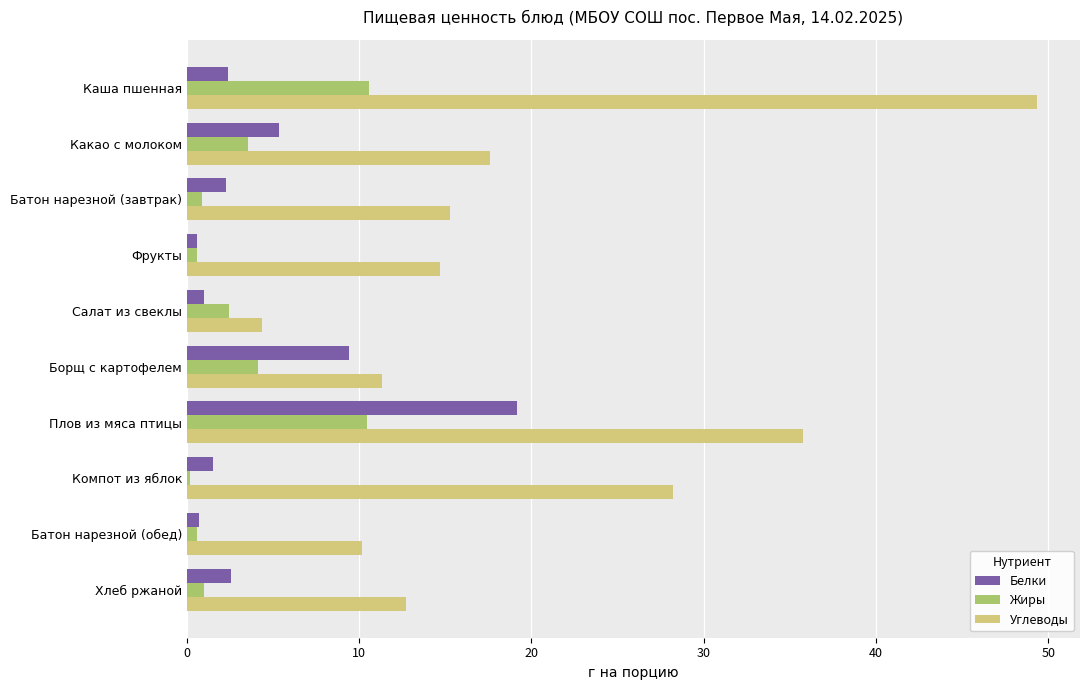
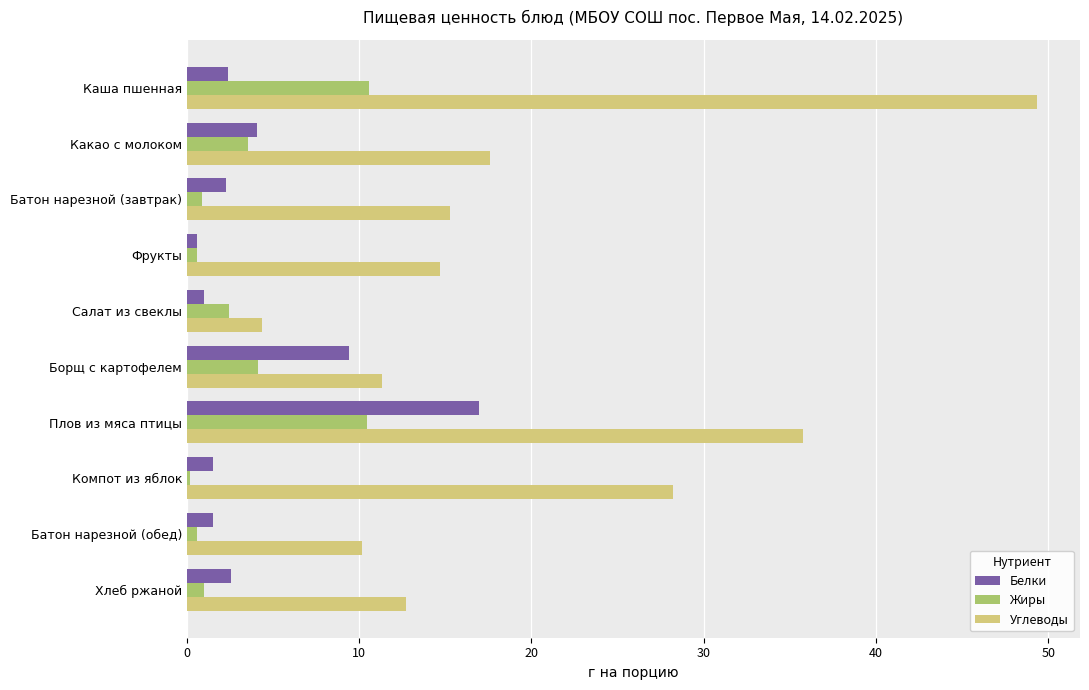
  {
    "Белки": {
      "Каша пшенная": 2.4,
-     "Какао с молоком": 5.3,
+     "Какао с молоком": 4.1,
      "Батон нарезной (завтрак)": 2.3,
      "Фрукты": 0.6,
      "Салат из свеклы": 1.0,
      "Борщ с картофелем": 9.4,
-     "Плов из мяса птицы": 19.1,
+     "Плов из мяса птицы": 16.9,
      "Компот из яблок": 1.5,
-     "Батон нарезной (обед)": 0.7,
+     "Батон нарезной (обед)": 1.5,
      "Хлеб ржаной": 2.6
    }
  }
